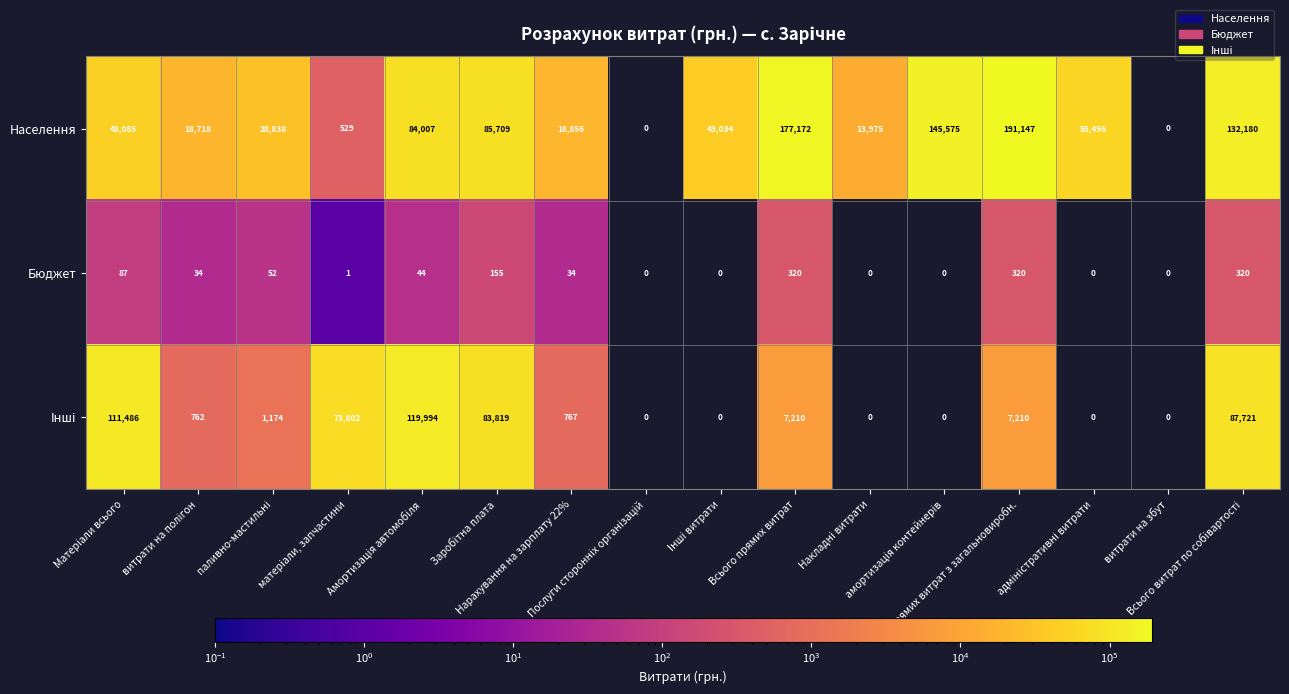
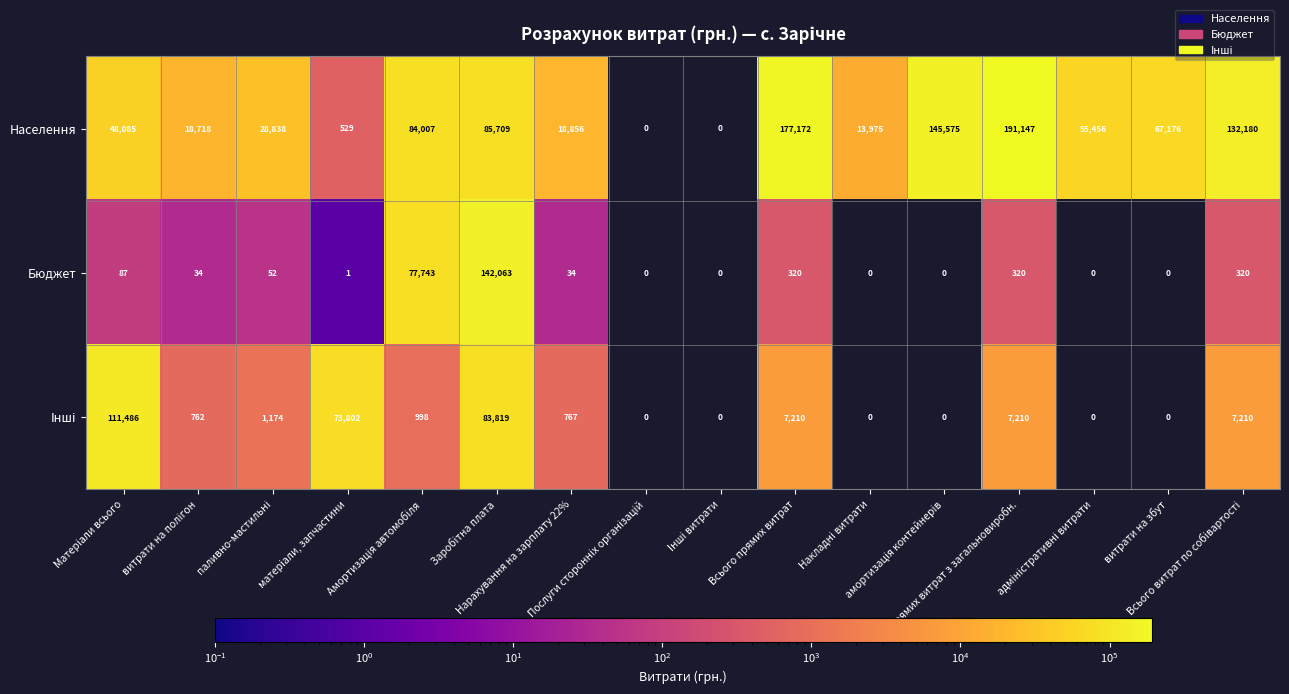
  {
    "Населення": {
      "Матеріали всього": "48,085",
      "витрати на полігон": "18,718",
      "паливно-мастильні": "28,838",
      "матеріали, запчастини": "529",
      "Амортизація автомобіля": "84,007",
      "Заробітна плата": "85,709",
      "Нарахування на зарплату 22%": "18,856",
      "Послуги сторонніх організацій": "0",
-     "Інші витрати": "43,034",
+     "Інші витрати": "0",
      "Всього прямих витрат": "177,172",
      "Накладні витрати": "13,975",
      "амортизація контейнерів": "145,575",
      "Прямих витрат з загальновиробн.": "191,147",
      "адміністративні витрати": "55,456",
-     "витрати на збут": "0",
+     "витрати на збут": "67,176",
      "Всього витрат по собівартості": "132,180"
    },
    "Бюджет": {
      "Матеріали всього": "87",
      "витрати на полігон": "34",
      "паливно-мастильні": "52",
      "матеріали, запчастини": "1",
-     "Амортизація автомобіля": "44",
-     "Заробітна плата": "155",
+     "Амортизація автомобіля": "77,743",
+     "Заробітна плата": "142,063",
      "Нарахування на зарплату 22%": "34",
      "Послуги сторонніх організацій": "0",
      "Інші витрати": "0",
      "Всього прямих витрат": "320",
      "Накладні витрати": "0",
      "амортизація контейнерів": "0",
      "Прямих витрат з загальновиробн.": "320",
      "адміністративні витрати": "0",
      "витрати на збут": "0",
      "Всього витрат по собівартості": "320"
    },
    "Інші": {
      "Матеріали всього": "111,486",
      "витрати на полігон": "762",
      "паливно-мастильні": "1,174",
      "матеріали, запчастини": "73,802",
-     "Амортизація автомобіля": "119,994",
+     "Амортизація автомобіля": "998",
      "Заробітна плата": "83,819",
      "Нарахування на зарплату 22%": "767",
      "Послуги сторонніх організацій": "0",
      "Інші витрати": "0",
      "Всього прямих витрат": "7,210",
      "Накладні витрати": "0",
      "амортизація контейнерів": "0",
      "Прямих витрат з загальновиробн.": "7,210",
      "адміністративні витрати": "0",
      "витрати на збут": "0",
-     "Всього витрат по собівартості": "87,721"
+     "Всього витрат по собівартості": "7,210"
    }
  }
